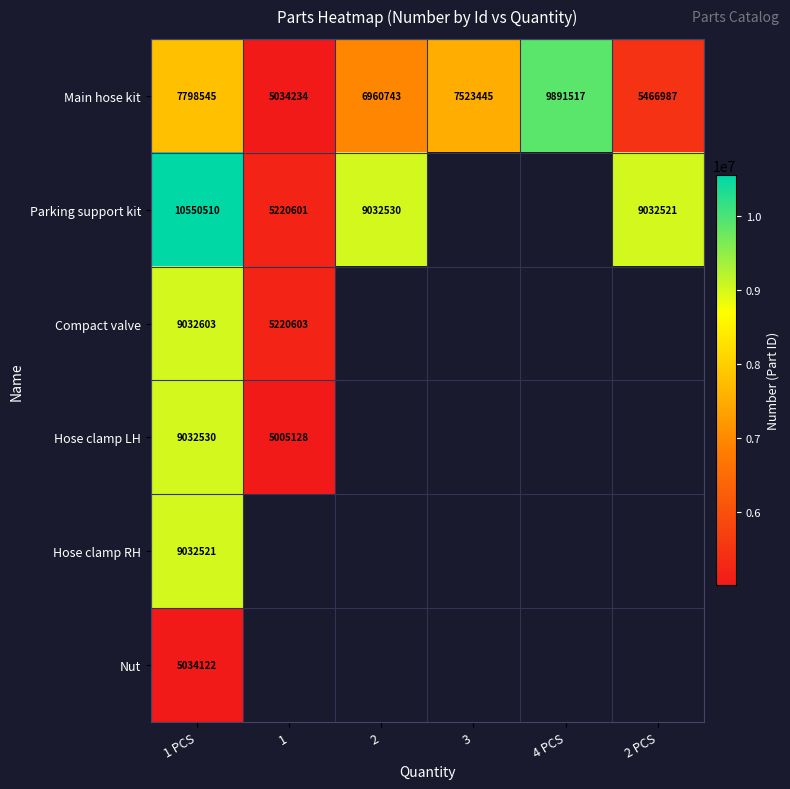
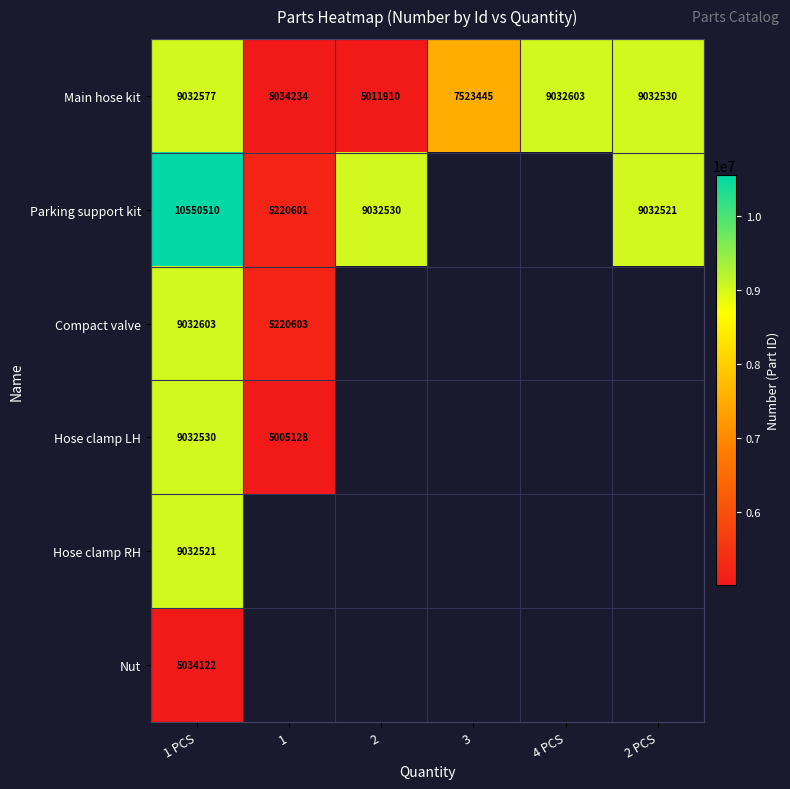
  {
    "Main hose kit": {
-     "1 PCS": 7798545,
+     "1 PCS": 9032577,
      "1": 5034234,
-     "2": 6960743,
+     "2": 5011910,
      "3": 7523445,
-     "4 PCS": 9891517,
-     "2 PCS": 5466987
+     "4 PCS": 9032603,
+     "2 PCS": 9032530
    },
    "Parking support kit": {
      "1 PCS": 10550510,
      "1": 5220601,
      "2": 9032530,
      "2 PCS": 9032521
    },
    "Compact valve": {
      "1 PCS": 9032603,
      "1": 5220603
    },
    "Hose clamp LH": {
      "1 PCS": 9032530,
      "1": 5005128
    },
    "Hose clamp RH": {
      "1 PCS": 9032521
    },
    "Nut": {
      "1 PCS": 5034122
    }
  }
